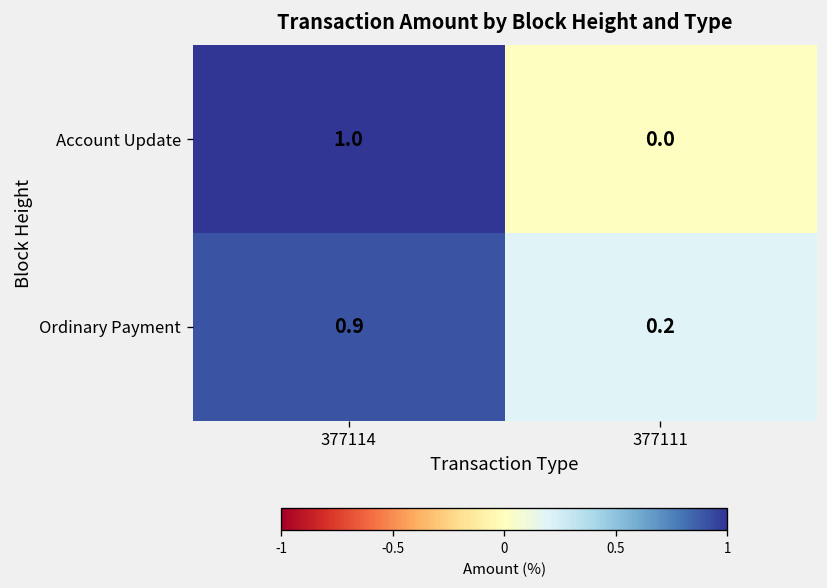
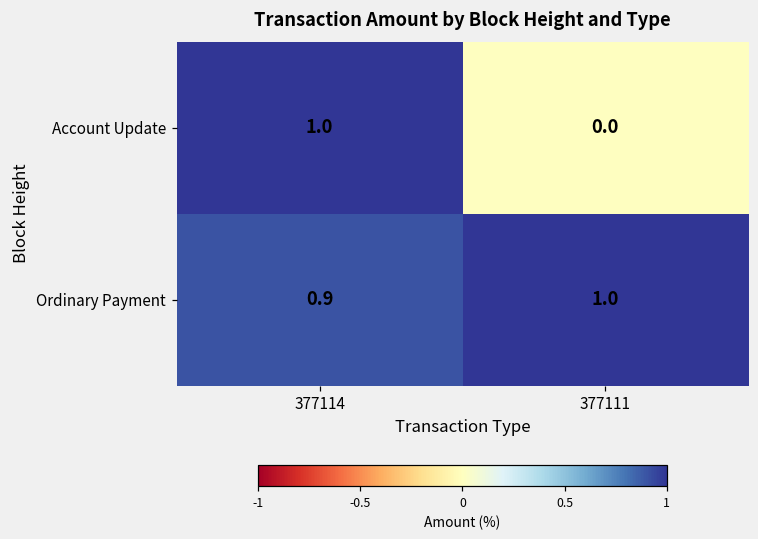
  {
    "Account Update": {
      "377114": 1.0,
      "377111": 0.0
    },
    "Ordinary Payment": {
      "377114": 0.9,
-     "377111": 0.2
+     "377111": 1.0
    }
  }
